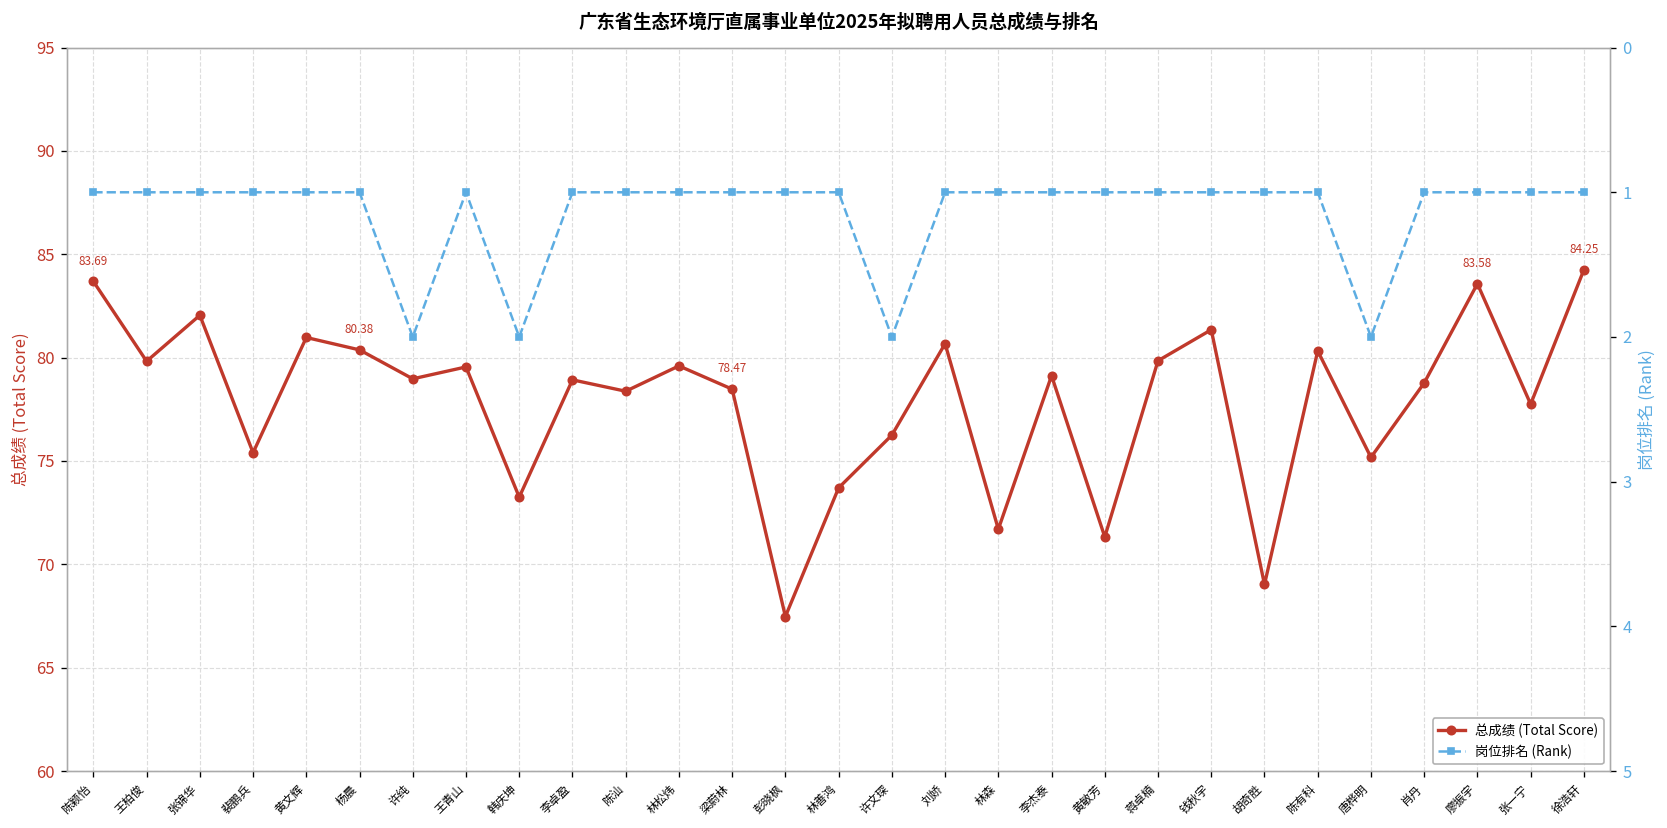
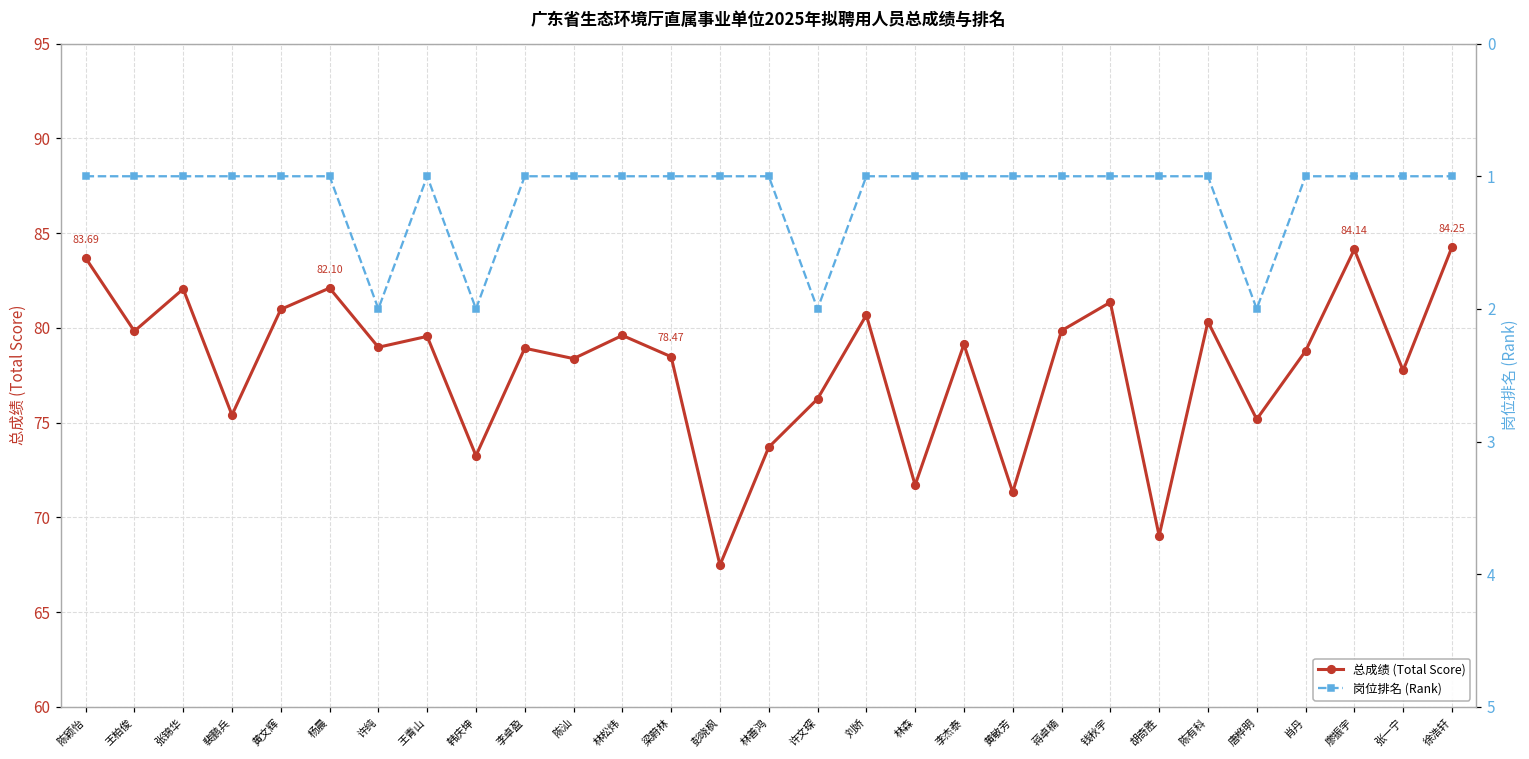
  {
    "总成绩 (Total Score)": {
      "陈颖怡": 83.69,
-     "杨晨": 80.38,
+     "杨晨": 82.10,
      "梁蔚林": 78.47,
-     "廖振宇": 83.58,
+     "廖振宇": 84.14,
      "徐浩轩": 84.25
    }
  }
